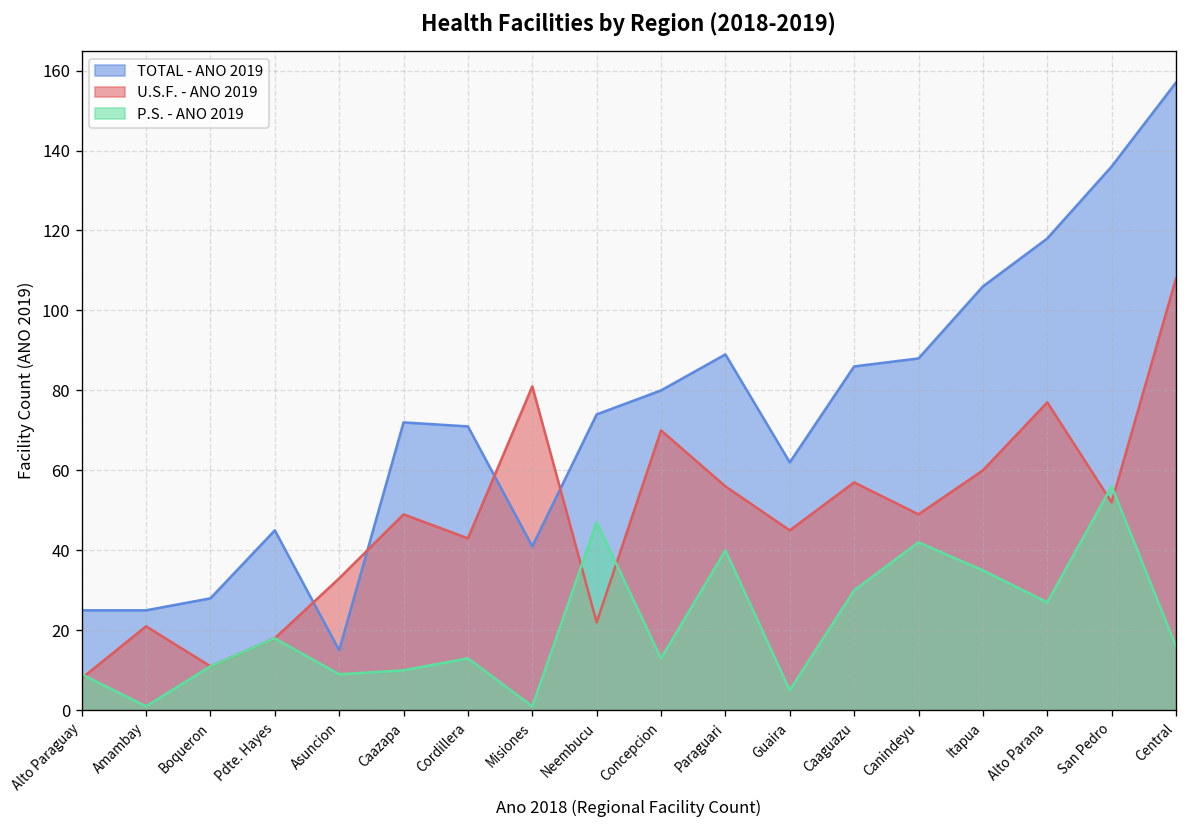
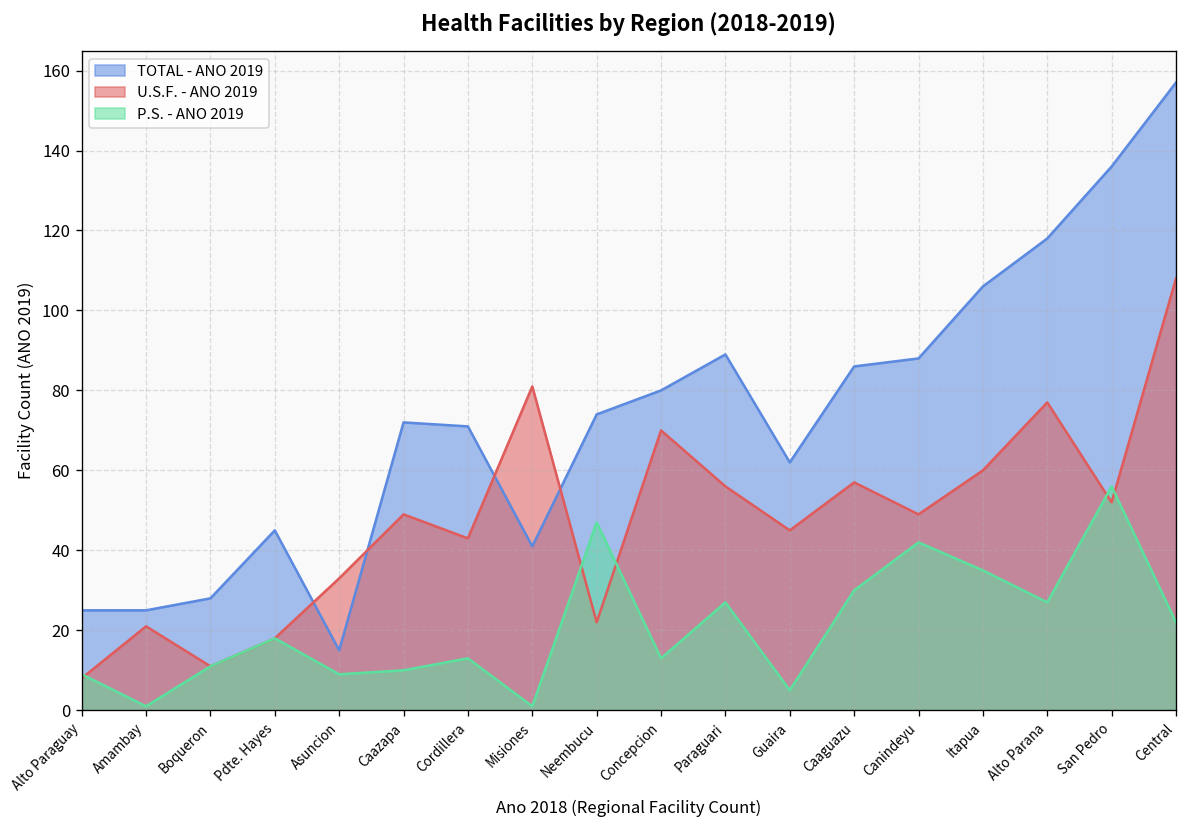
  {
    "TOTAL - ANO 2019": {
      "Alto Paraguay": 25,
      "Amambay": 25,
      "Boqueron": 28,
      "Pdte. Hayes": 45,
      "Asuncion": 15,
      "Caazapa": 72,
      "Cordillera": 71,
      "Misiones": 41,
      "Neembucu": 74,
      "Concepcion": 80,
      "Paraguari": 89,
      "Guaira": 62,
      "Caaguazu": 86,
      "Canindeyu": 88,
      "Itapua": 106,
      "Alto Parana": 118,
      "San Pedro": 136,
      "Central": 157
    },
    "U.S.F. - ANO 2019": {
      "Alto Paraguay": 8,
      "Amambay": 21,
      "Asuncion": 33,
      "Caazapa": 49,
      "Cordillera": 43,
      "Misiones": 81,
      "Neembucu": 22,
      "Concepcion": 70,
      "Paraguari": 56,
      "Guaira": 45,
      "Caaguazu": 57,
      "Canindeyu": 49,
      "Itapua": 60,
      "Alto Parana": 77,
      "San Pedro": 52,
      "Central": 108
    },
    "P.S. - ANO 2019": {
      "Alto Paraguay": 9,
      "Amambay": 1,
      "Asuncion": 9,
      "Caazapa": 10,
      "Cordillera": 13,
      "Misiones": 1,
      "Neembucu": 47,
      "Concepcion": 13,
-     "Paraguari": 40,
+     "Paraguari": 27,
      "Guaira": 5,
      "Caaguazu": 30,
      "Canindeyu": 42,
      "Itapua": 35,
      "Alto Parana": 27,
      "San Pedro": 56,
-     "Central": 16
+     "Central": 22
    }
  }
